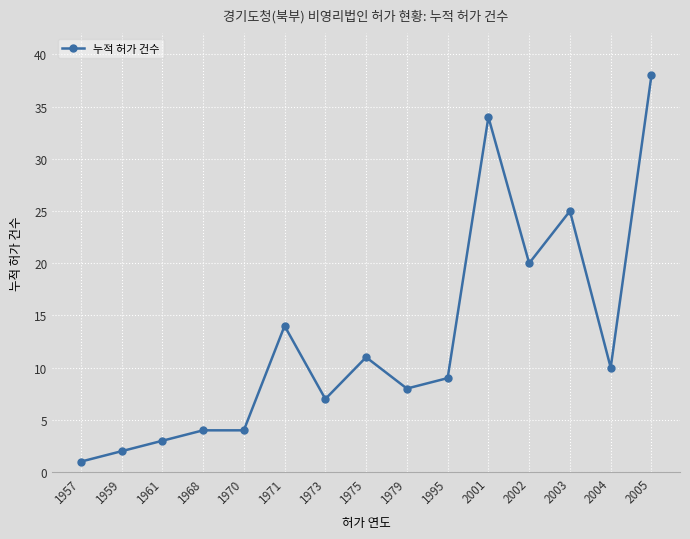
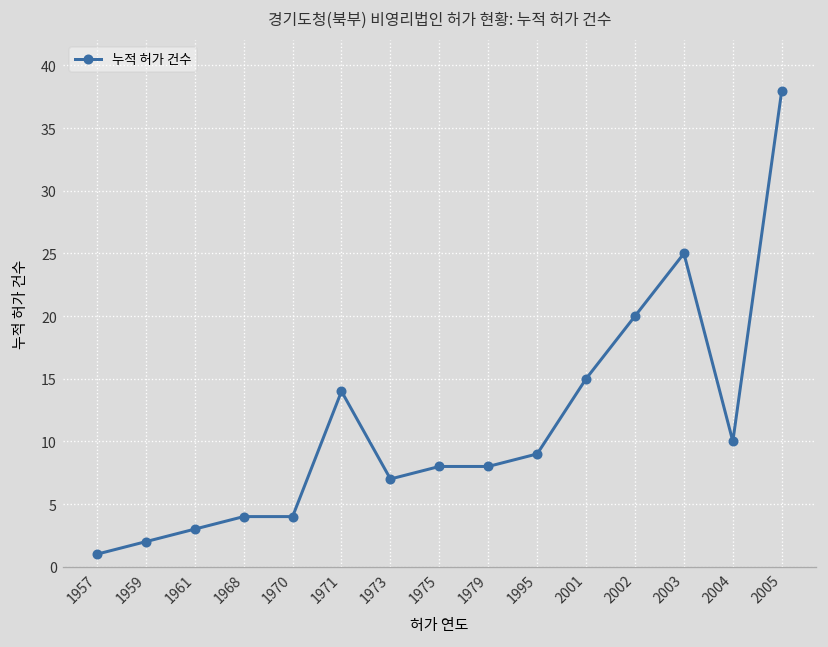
  {
    "1957": 1,
    "1959": 2,
    "1961": 3,
    "1968": 4,
    "1970": 4,
    "1971": 14,
    "1973": 7,
-   "1975": 11,
+   "1975": 8,
    "1979": 8,
    "1995": 9,
-   "2001": 34,
+   "2001": 15,
    "2002": 20,
    "2003": 25,
    "2004": 10,
    "2005": 38
  }
